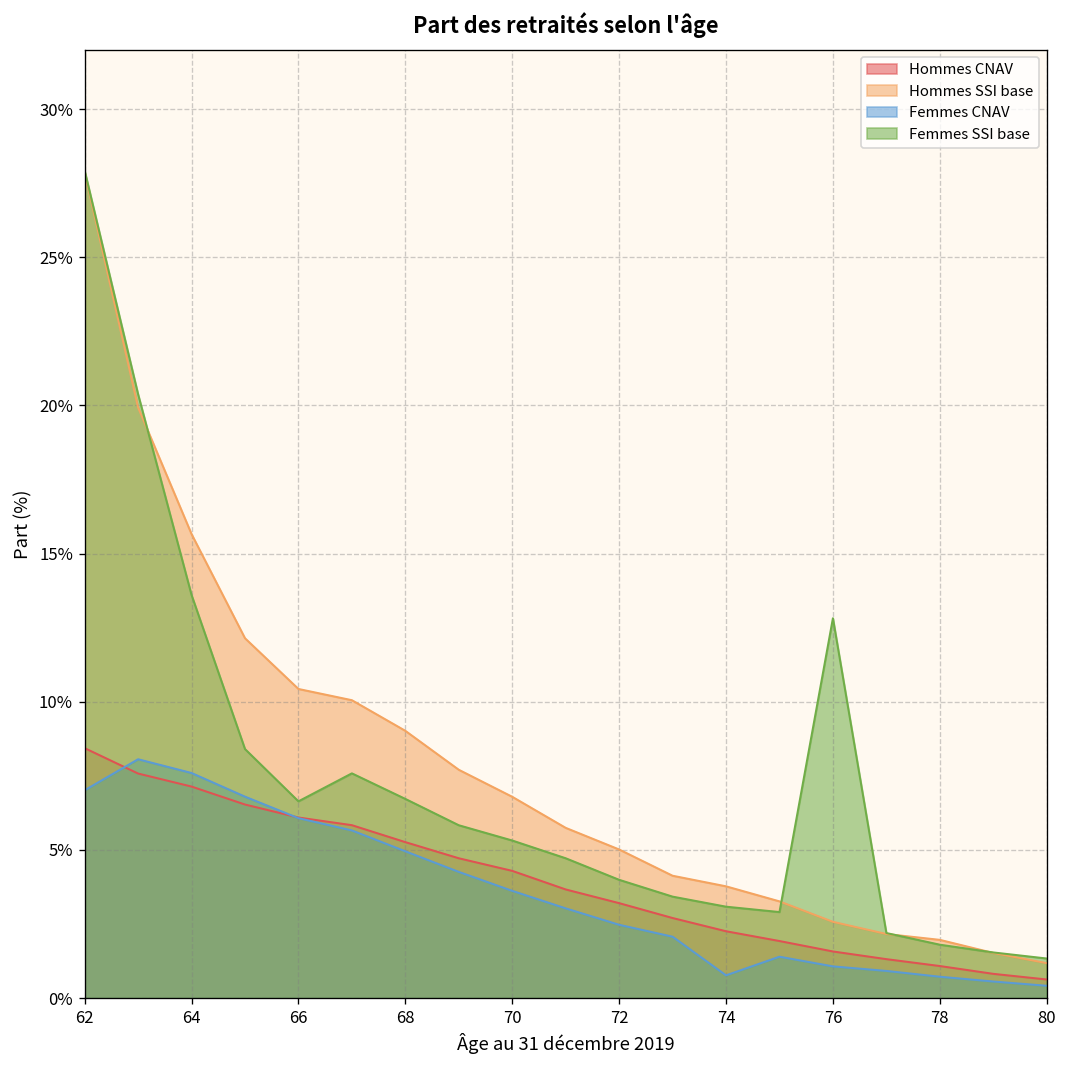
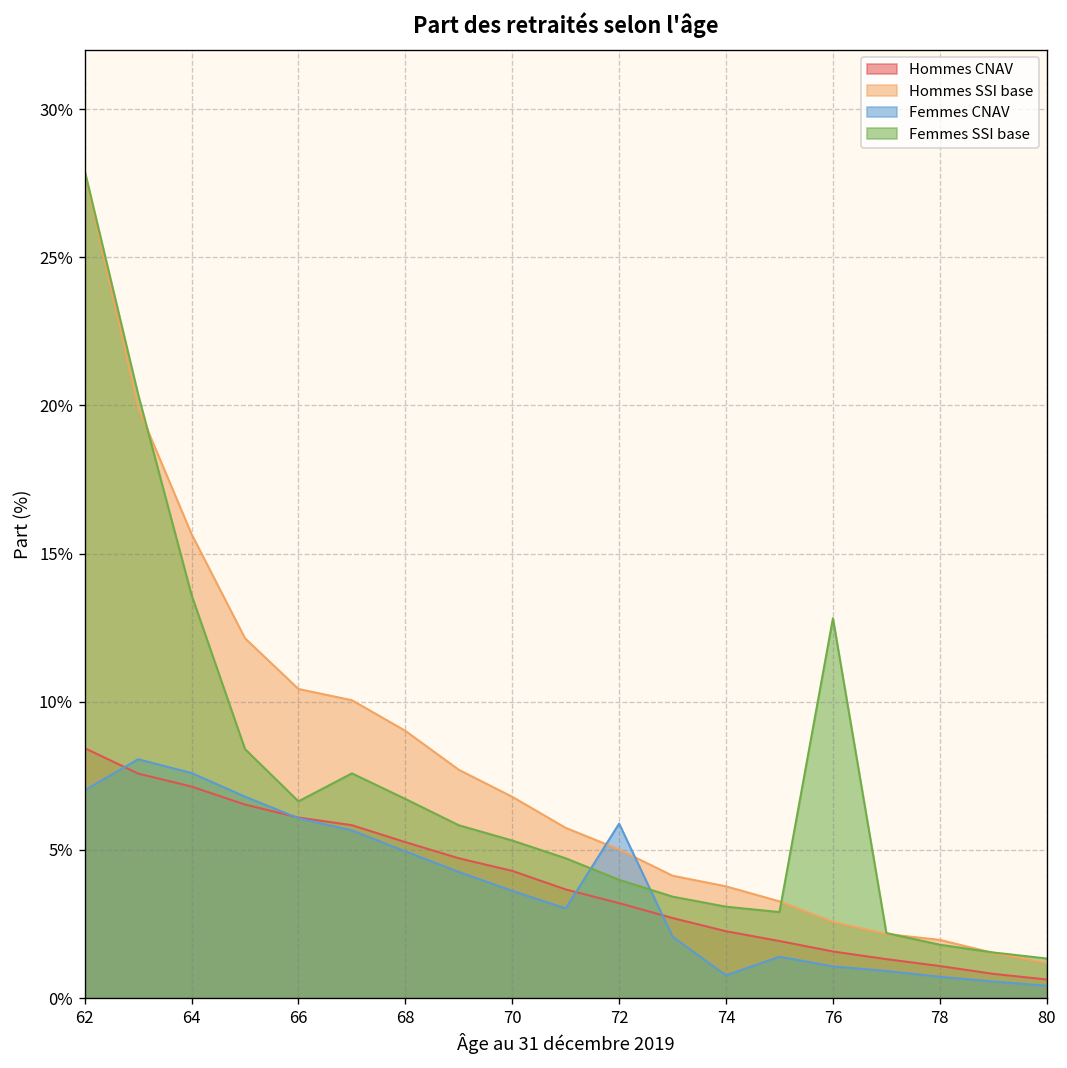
  {
    "Hommes CNAV": {
      "62": "8.4%",
      "64": "7.1%",
      "68": "5.3%",
      "70": "4.3%",
      "72": "3.2%",
      "74": "2.3%",
      "76": "1.6%",
      "78": "1.1%",
      "80": "0.6%"
    },
    "Hommes SSI base": {
      "64": "15.7%",
      "66": "10.4%",
      "68": "9.0%",
      "70": "6.8%",
      "72": "5.0%",
      "74": "3.8%",
      "76": "2.6%",
      "78": "2.0%",
      "80": "1.2%"
    },
    "Femmes CNAV": {
      "62": "7.0%",
      "64": "7.6%",
      "68": "5.0%",
      "70": "3.6%",
-     "72": "2.5%",
+     "72": "5.9%",
      "74": "0.8%",
      "76": "1.1%",
      "78": "0.7%",
      "80": "0.4%"
    },
    "Femmes SSI base": {
      "64": "13.6%",
      "66": "6.6%",
      "68": "6.7%",
      "70": "5.3%",
      "72": "4.0%",
      "74": "3.1%",
      "76": "12.8%",
      "78": "1.8%",
      "80": "1.3%"
    }
  }
